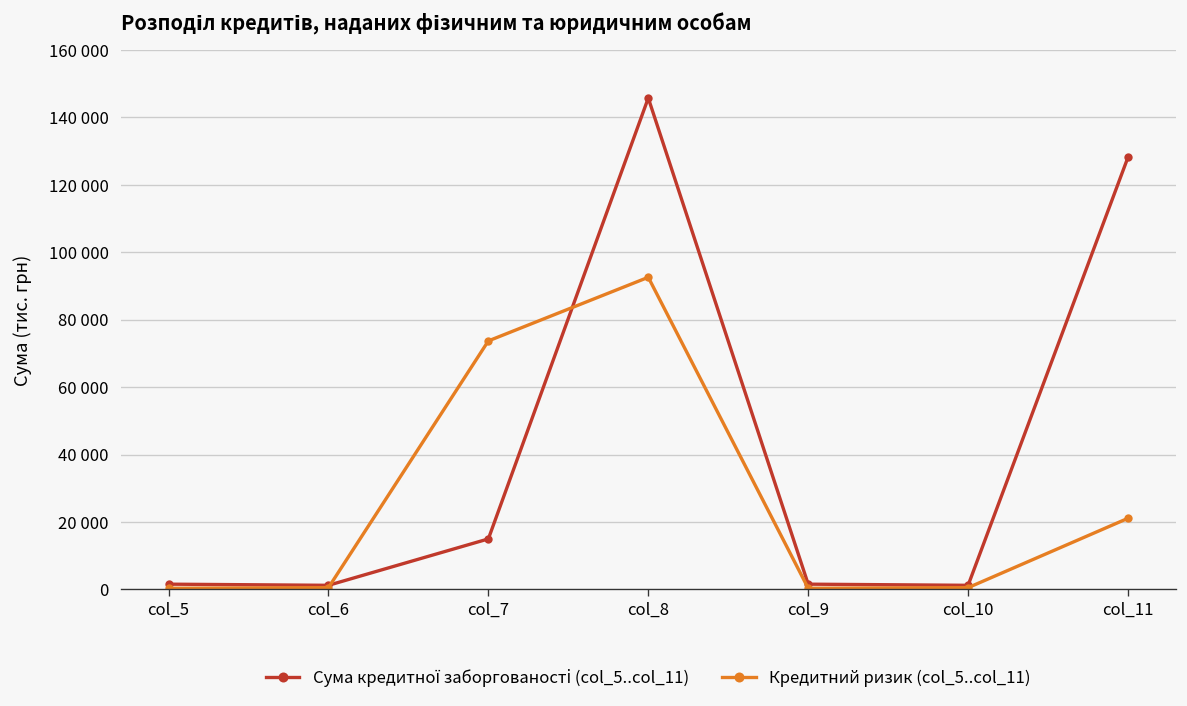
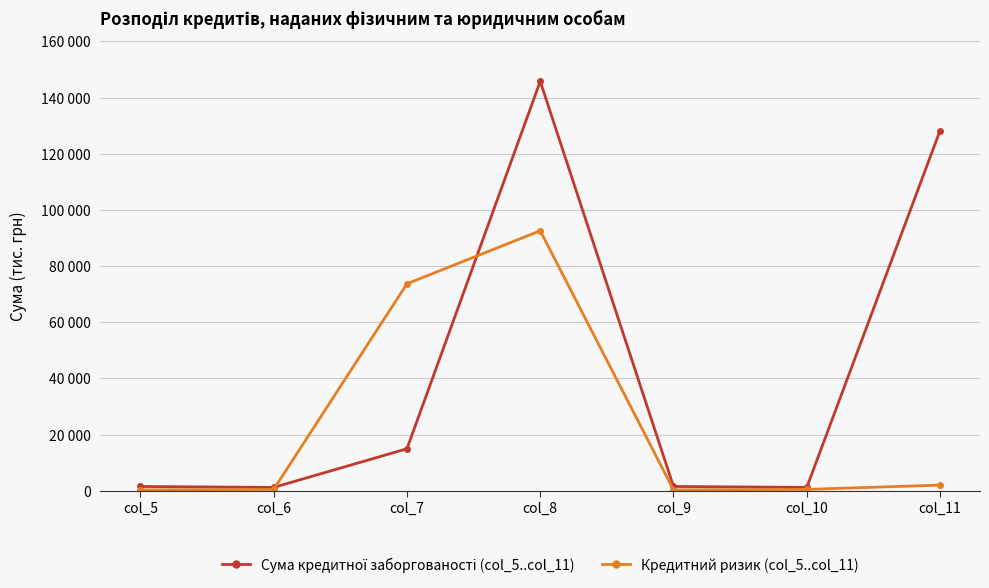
  {
    "Сума кредитної заборгованості (col_5..col_11)": {
      "col_5": 2000,
      "col_7": 15000,
      "col_8": 146000,
      "col_9": 2000,
      "col_11": 128000
    },
    "Кредитний ризик (col_5..col_11)": {
      "col_5": 0,
      "col_7": 74000,
      "col_8": 93000,
      "col_9": 0,
-     "col_11": 21000
+     "col_11": 2000
    }
  }
